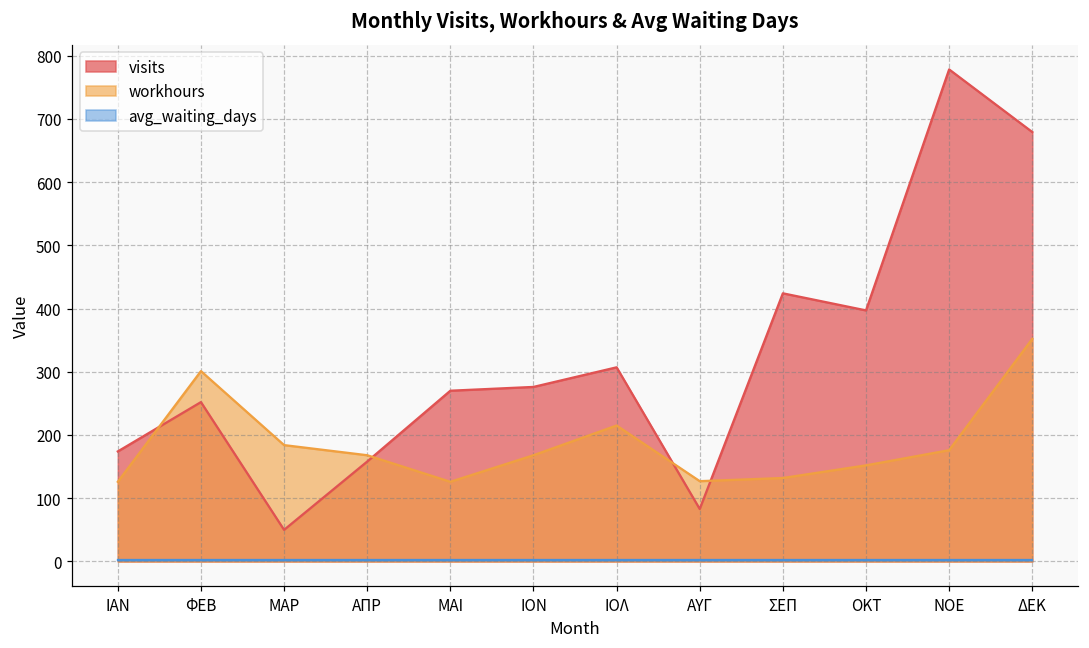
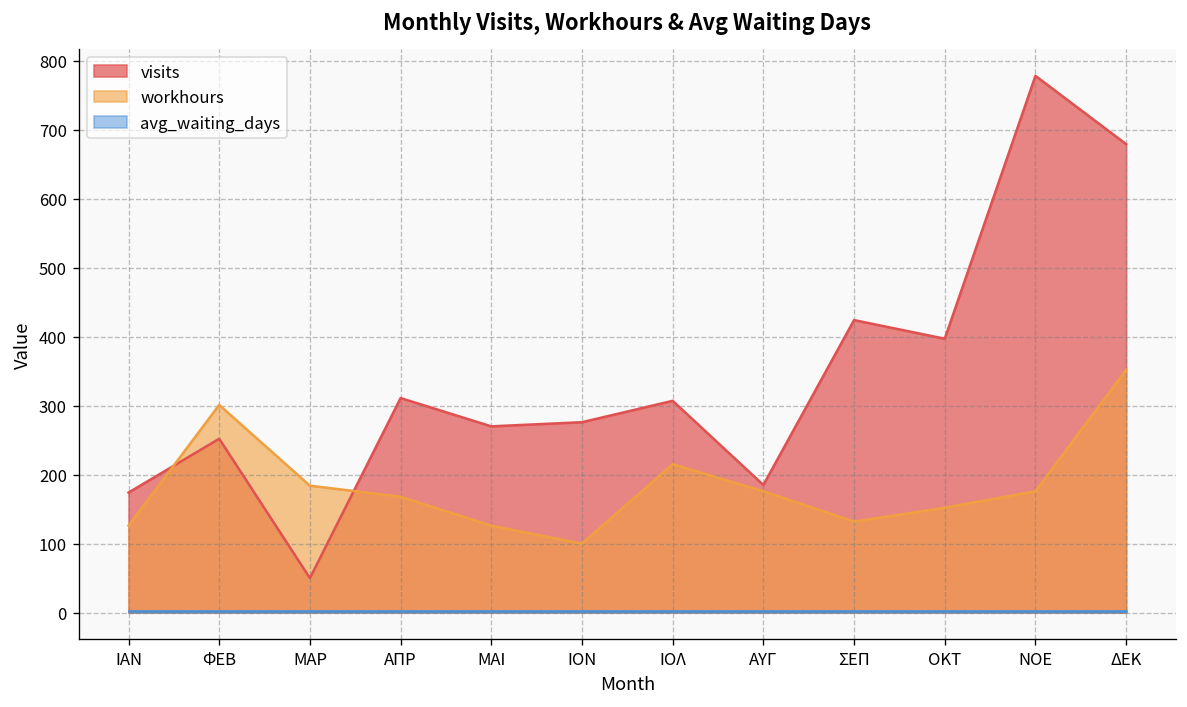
  {
    "visits": {
      "ΙΑΝ": 170,
      "ΦΕΒ": 250,
      "ΜΑΡ": 50,
-     "ΑΠΡ": 160,
+     "ΑΠΡ": 310,
      "ΜΑΙ": 270,
      "ΙΟΝ": 280,
      "ΙΟΛ": 310,
-     "ΑΥΓ": 80,
+     "ΑΥΓ": 190,
      "ΣΕΠ": 420,
      "ΟΚΤ": 400,
      "ΝΟΕ": 780,
      "ΔΕΚ": 680
    },
    "workhours": {
      "ΙΑΝ": 130,
      "ΦΕΒ": 300,
      "ΜΑΡ": 180,
      "ΑΠΡ": 170,
      "ΜΑΙ": 130,
-     "ΙΟΝ": 170,
+     "ΙΟΝ": 100,
      "ΙΟΛ": 220,
-     "ΑΥΓ": 130,
+     "ΑΥΓ": 180,
      "ΣΕΠ": 130,
      "ΟΚΤ": 150,
      "ΝΟΕ": 180,
      "ΔΕΚ": 350
    },
    "avg_waiting_days": {
      "ΙΑΝ": 0,
      "ΦΕΒ": 0,
      "ΜΑΡ": 0,
      "ΑΠΡ": 0,
      "ΜΑΙ": 0,
      "ΙΟΝ": 0,
      "ΙΟΛ": 0,
      "ΑΥΓ": 0,
      "ΣΕΠ": 0,
      "ΟΚΤ": 0,
      "ΝΟΕ": 0,
      "ΔΕΚ": 0
    }
  }
